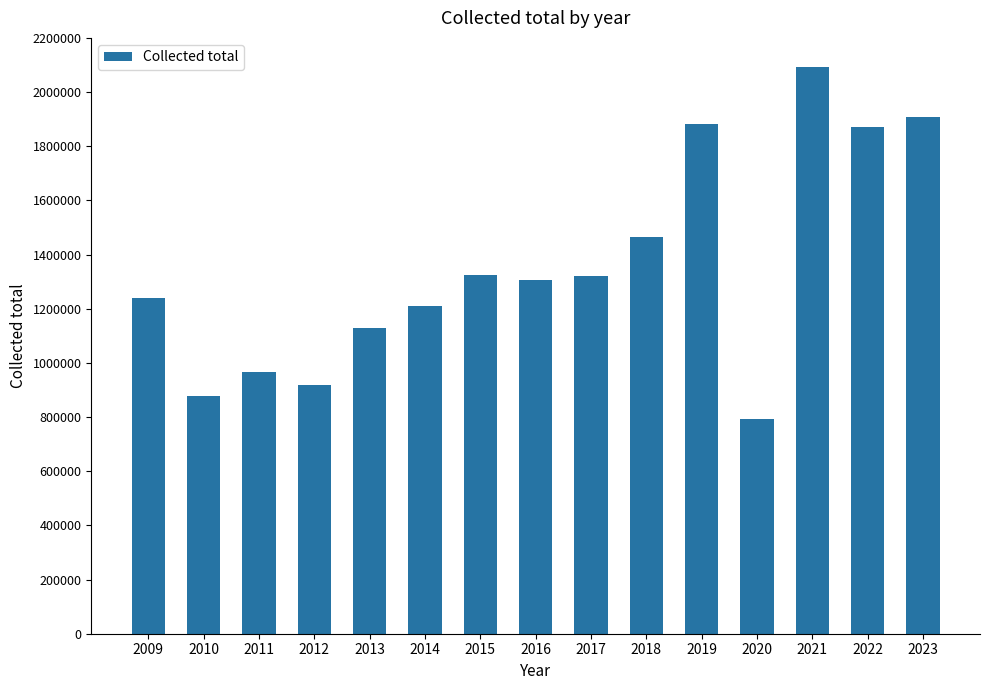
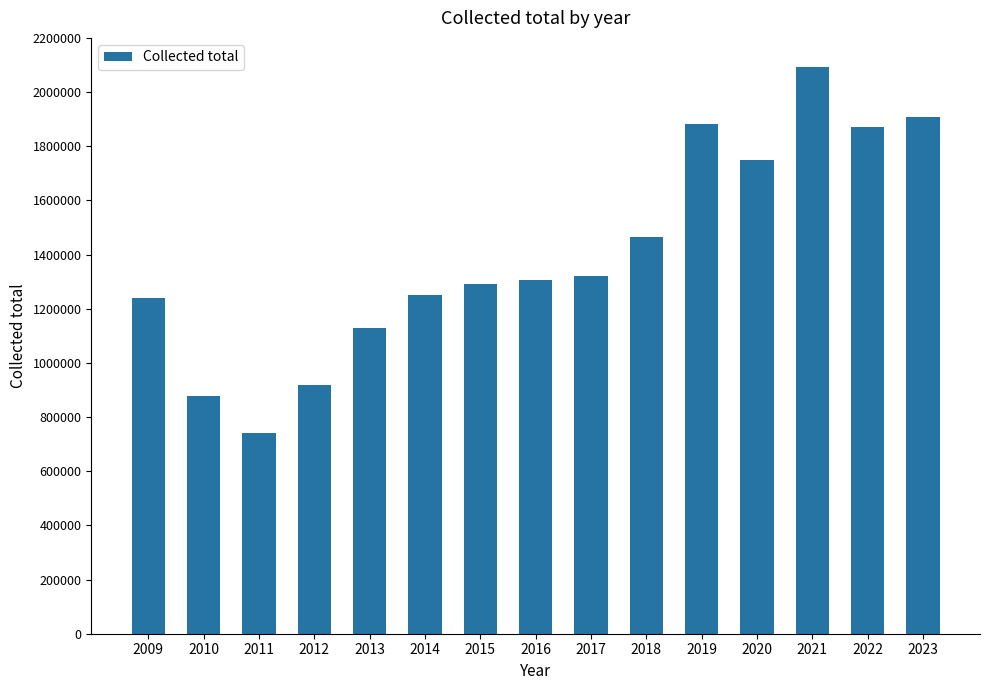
  {
    "2009": 1240000,
    "2010": 880000,
-   "2011": 970000,
+   "2011": 740000,
    "2012": 920000,
    "2013": 1130000,
-   "2014": 1210000,
-   "2015": 1330000,
+   "2014": 1250000,
+   "2015": 1290000,
    "2016": 1310000,
    "2017": 1320000,
    "2018": 1470000,
    "2019": 1880000,
-   "2020": 790000,
+   "2020": 1750000,
    "2021": 2090000,
    "2022": 1870000,
    "2023": 1910000
  }
